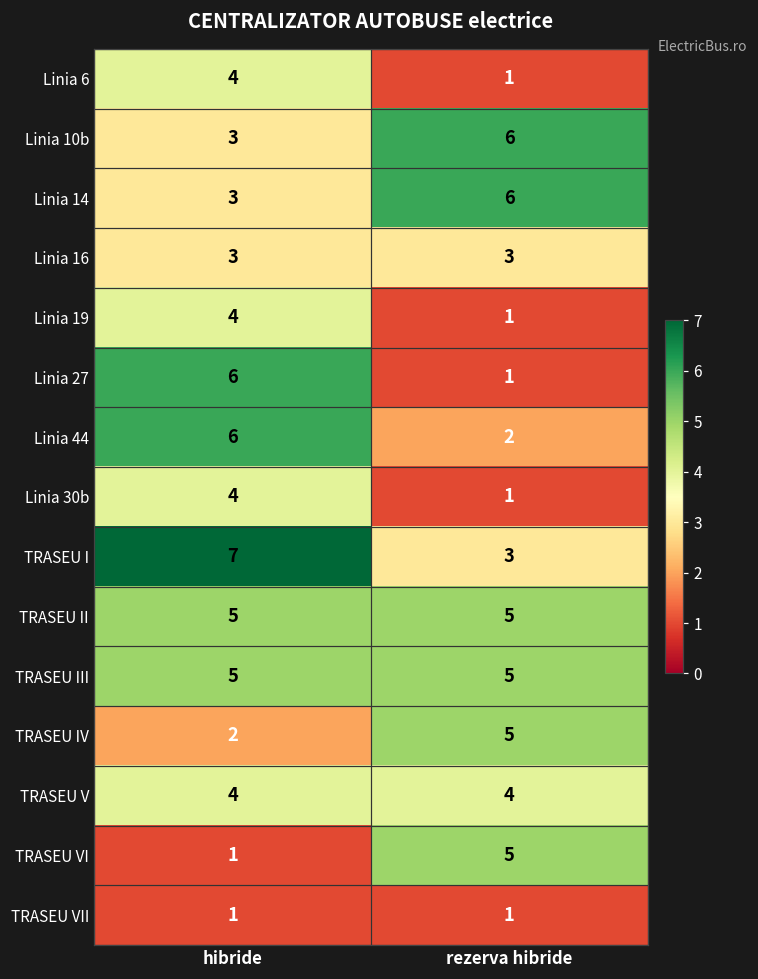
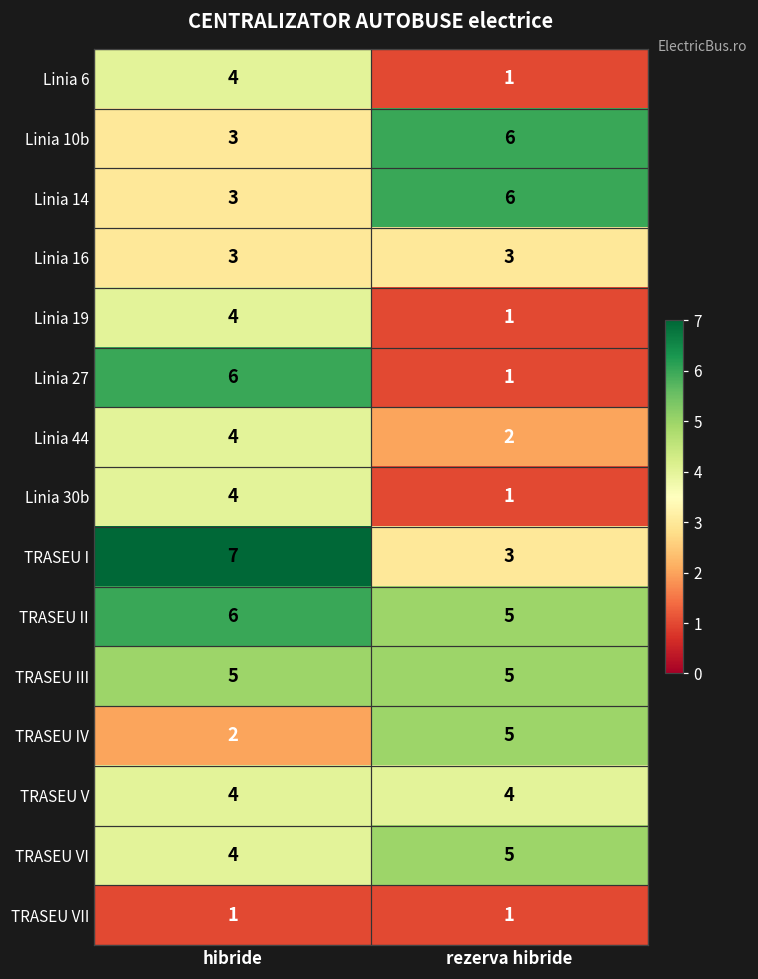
  {
    "Linia 6": {
      "hibride": 4,
      "rezerva hibride": 1
    },
    "Linia 10b": {
      "hibride": 3,
      "rezerva hibride": 6
    },
    "Linia 14": {
      "hibride": 3,
      "rezerva hibride": 6
    },
    "Linia 16": {
      "hibride": 3,
      "rezerva hibride": 3
    },
    "Linia 19": {
      "hibride": 4,
      "rezerva hibride": 1
    },
    "Linia 27": {
      "hibride": 6,
      "rezerva hibride": 1
    },
    "Linia 44": {
-     "hibride": 6,
+     "hibride": 4,
      "rezerva hibride": 2
    },
    "Linia 30b": {
      "hibride": 4,
      "rezerva hibride": 1
    },
    "TRASEU I": {
      "hibride": 7,
      "rezerva hibride": 3
    },
    "TRASEU II": {
-     "hibride": 5,
+     "hibride": 6,
      "rezerva hibride": 5
    },
    "TRASEU III": {
      "hibride": 5,
      "rezerva hibride": 5
    },
    "TRASEU IV": {
      "hibride": 2,
      "rezerva hibride": 5
    },
    "TRASEU V": {
      "hibride": 4,
      "rezerva hibride": 4
    },
    "TRASEU VI": {
-     "hibride": 1,
+     "hibride": 4,
      "rezerva hibride": 5
    },
    "TRASEU VII": {
      "hibride": 1,
      "rezerva hibride": 1
    }
  }
